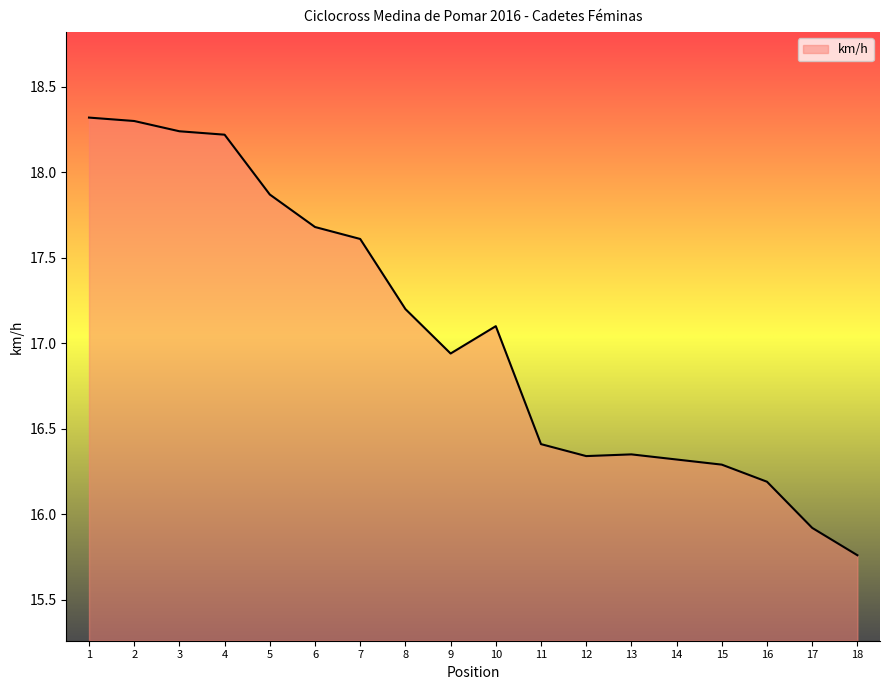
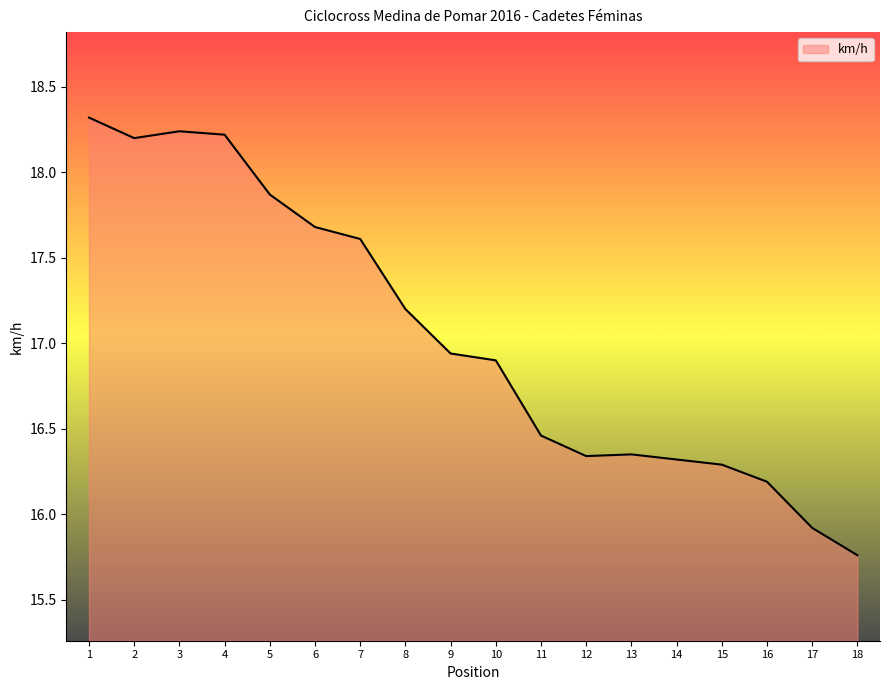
  {
    "1": 18.32,
-   "2": 18.3,
+   "2": 18.2,
    "3": 18.24,
    "4": 18.22,
    "5": 17.87,
    "6": 17.68,
    "7": 17.61,
    "8": 17.20,
    "9": 16.94,
-   "10": 17.1,
-   "11": 16.41,
+   "10": 16.9,
+   "11": 16.46,
    "12": 16.34,
    "13": 16.35,
    "14": 16.32,
    "15": 16.29,
    "16": 16.19,
    "17": 15.92,
    "18": 15.76
  }
